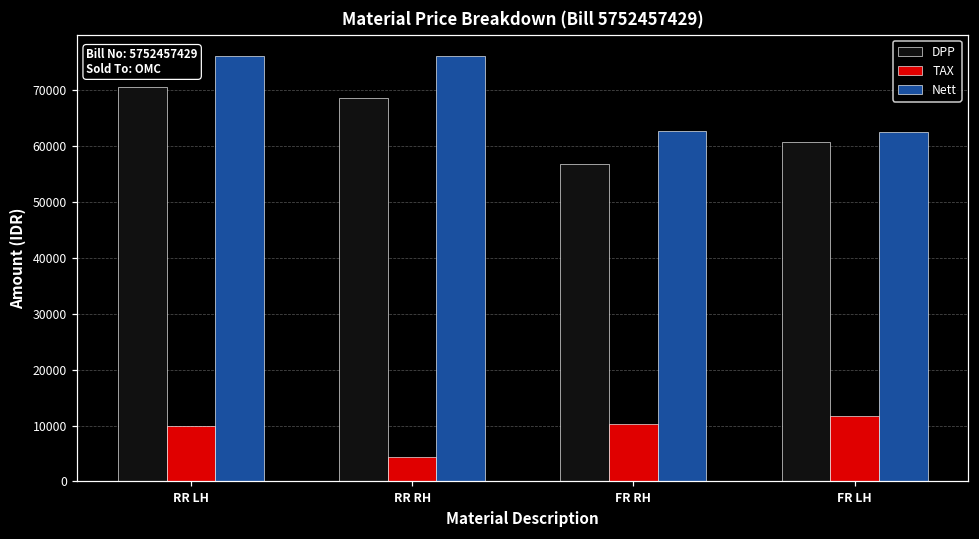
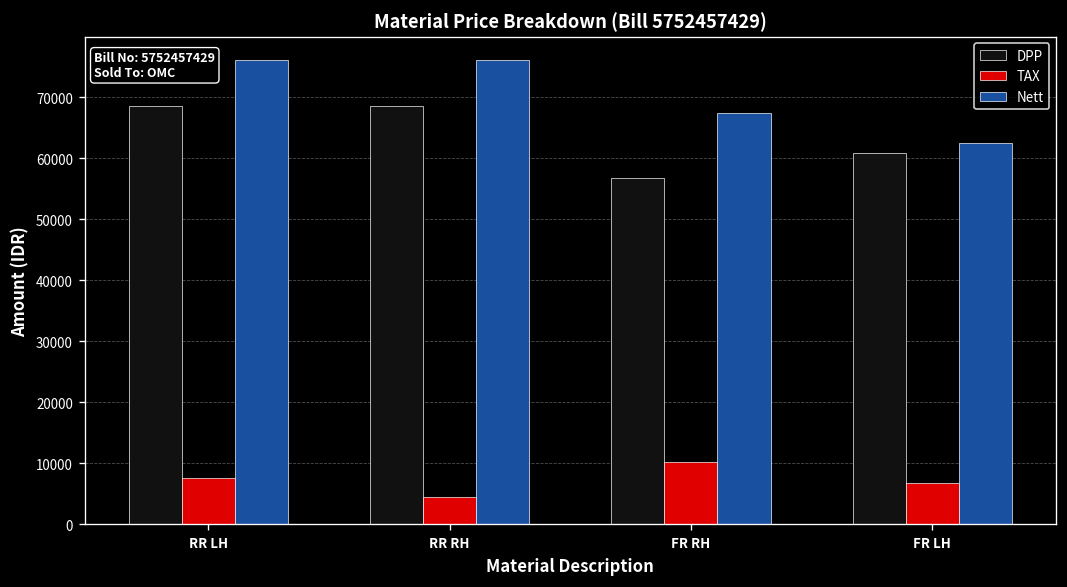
  {
    "DPP": {
-     "RR LH": 70000,
+     "RR LH": 69000,
      "RR RH": 69000,
      "FR RH": 57000,
      "FR LH": 61000
    },
    "TAX": {
-     "RR LH": 10000,
+     "RR LH": 8000,
      "RR RH": 4000,
      "FR RH": 10000,
-     "FR LH": 12000
+     "FR LH": 7000
    },
    "Nett": {
      "RR LH": 76000,
      "RR RH": 76000,
-     "FR RH": 63000,
+     "FR RH": 67000,
      "FR LH": 63000
    }
  }
